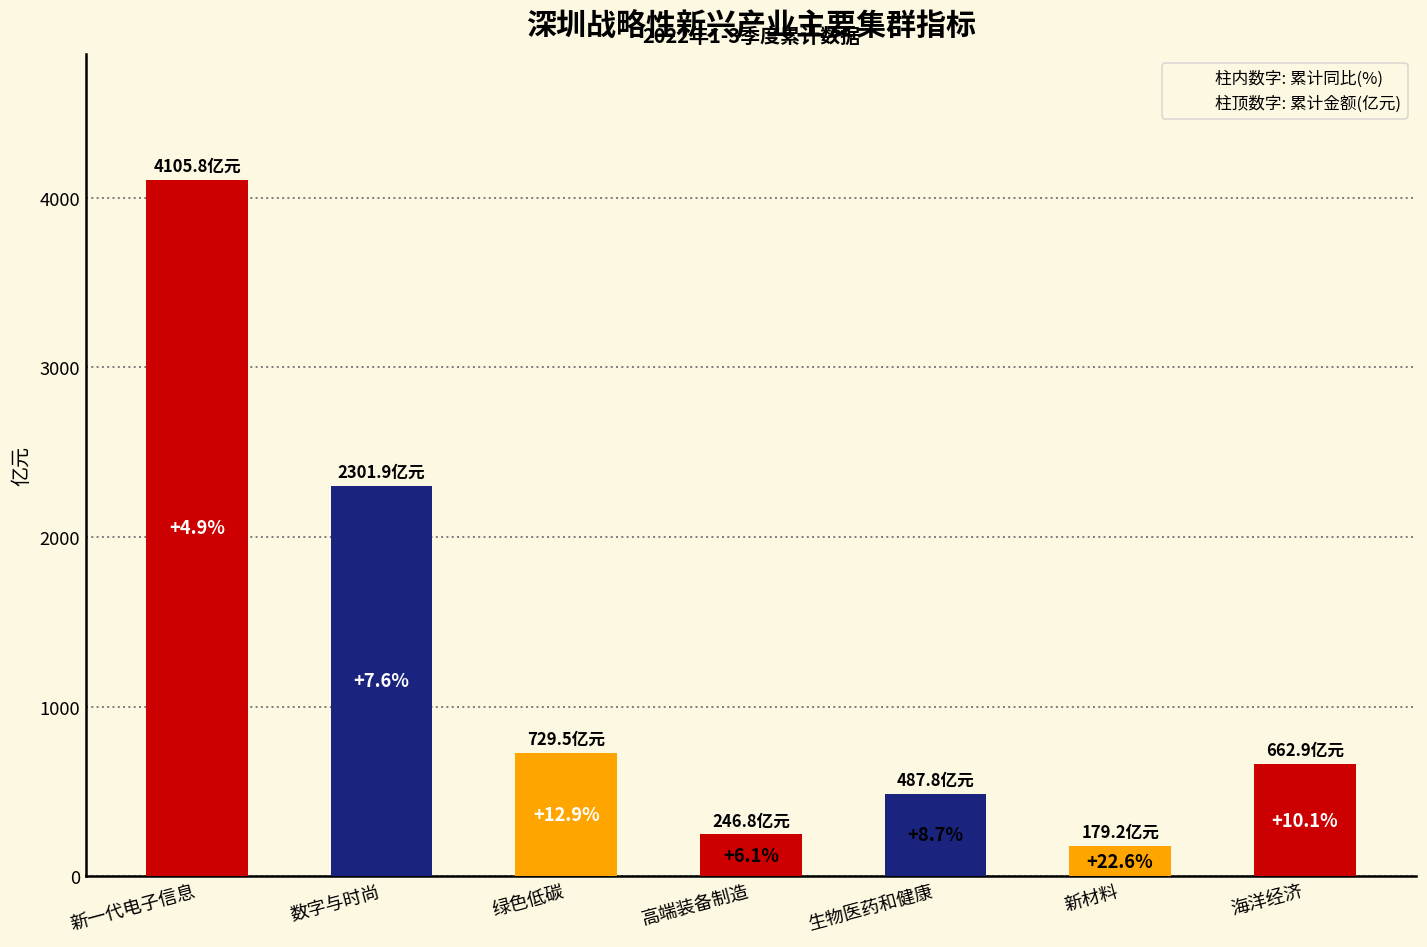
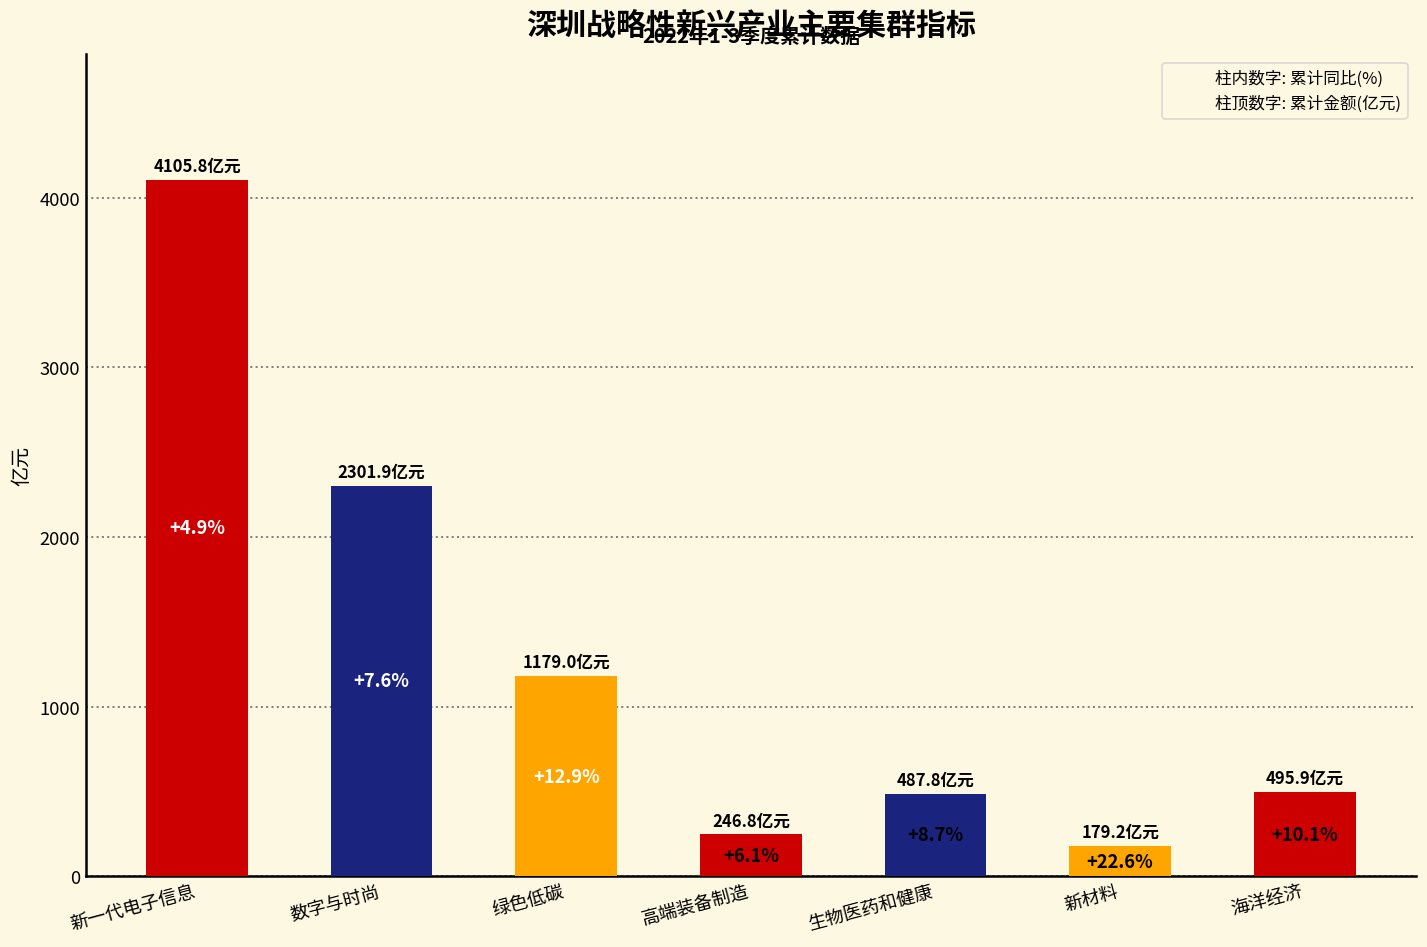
  {
    "新一代电子信息": 4105.8,
    "数字与时尚": 2301.9,
-   "绿色低碳": 729.5,
+   "绿色低碳": 1179.0,
    "高端装备制造": 246.8,
    "生物医药和健康": 487.8,
    "新材料": 179.2,
-   "海洋经济": 662.9
+   "海洋经济": 495.9
  }
